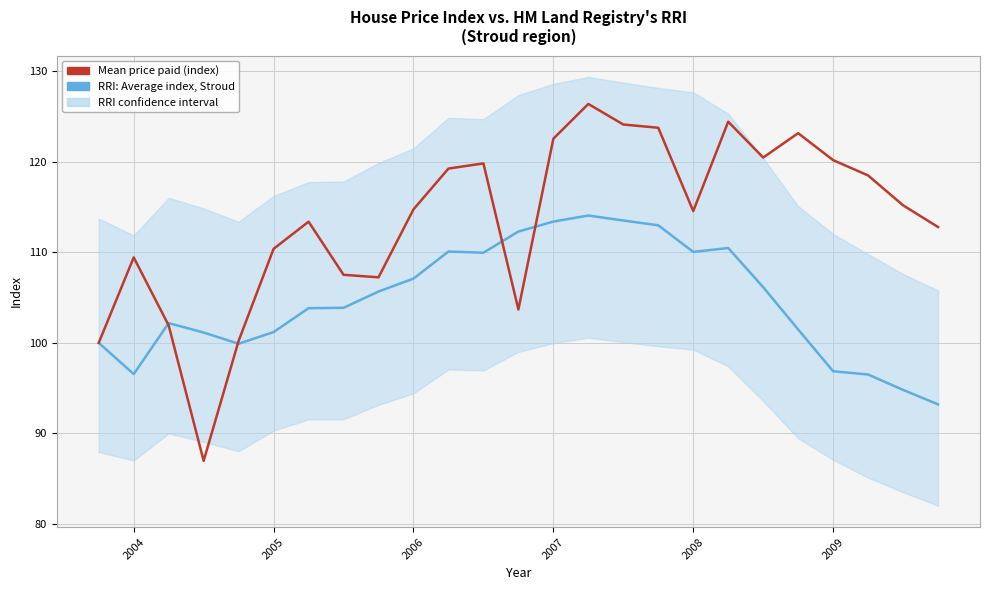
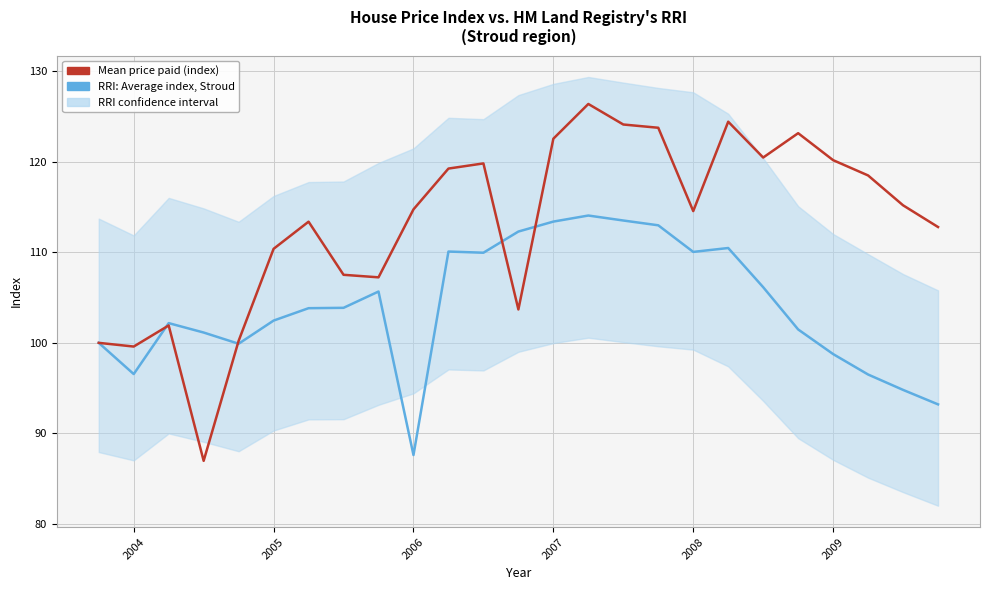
  {
    "RRI: Average index, Stroud": {
      "2004": 97,
-     "2005": 101,
-     "2006": 107,
+     "2005": 102,
+     "2006": 88,
      "2007": 113,
      "2008": 110,
-     "2009": 97
+     "2009": 99
    },
    "Mean price paid (index)": {
-     "2004": 109,
+     "2004": 100,
      "2005": 110,
      "2006": 115,
      "2007": 123,
      "2008": 115,
      "2009": 120
    }
  }
